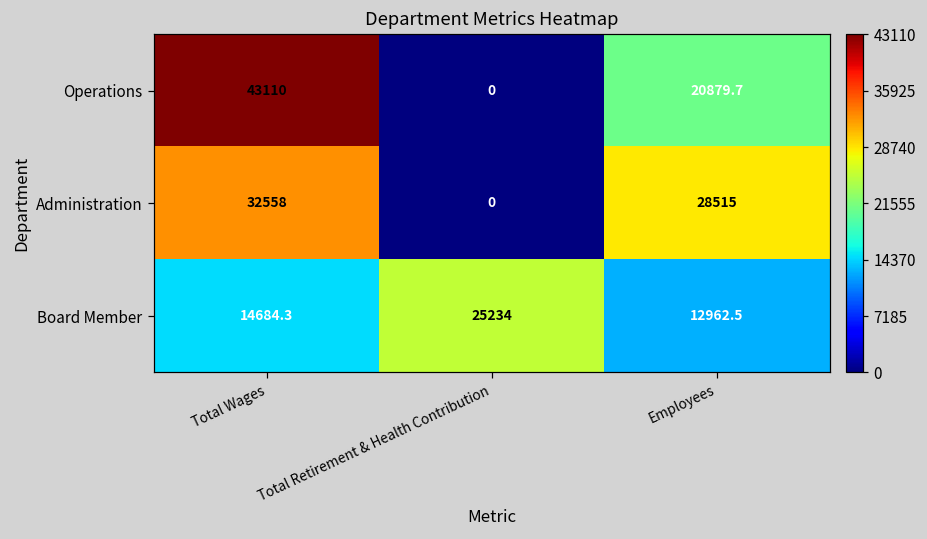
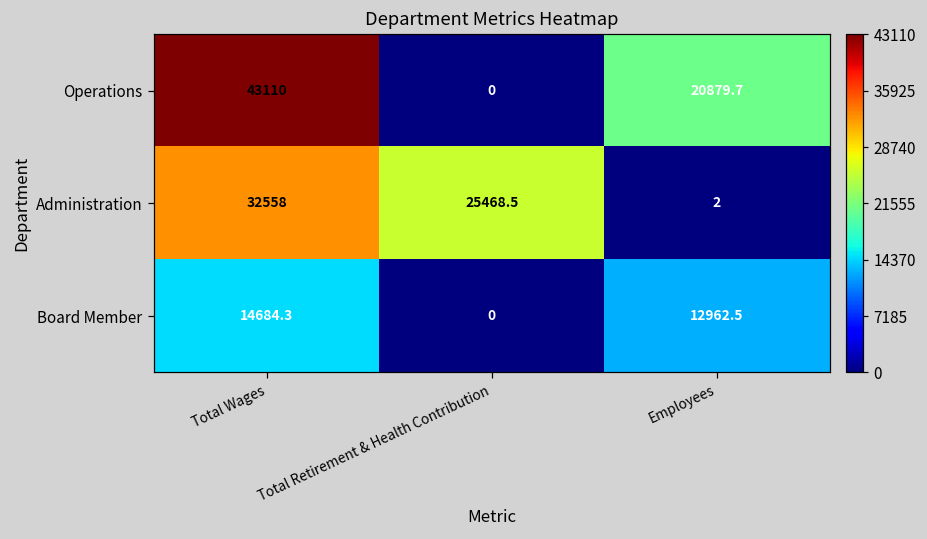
  {
    "Operations": {
      "Total Wages": 43110,
      "Total Retirement & Health Contribution": 0,
      "Employees": 20879.7
    },
    "Administration": {
      "Total Wages": 32558,
-     "Total Retirement & Health Contribution": 0,
-     "Employees": 28515
+     "Total Retirement & Health Contribution": 25468.5,
+     "Employees": 2
    },
    "Board Member": {
      "Total Wages": 14684.3,
-     "Total Retirement & Health Contribution": 25234,
+     "Total Retirement & Health Contribution": 0,
      "Employees": 12962.5
    }
  }
